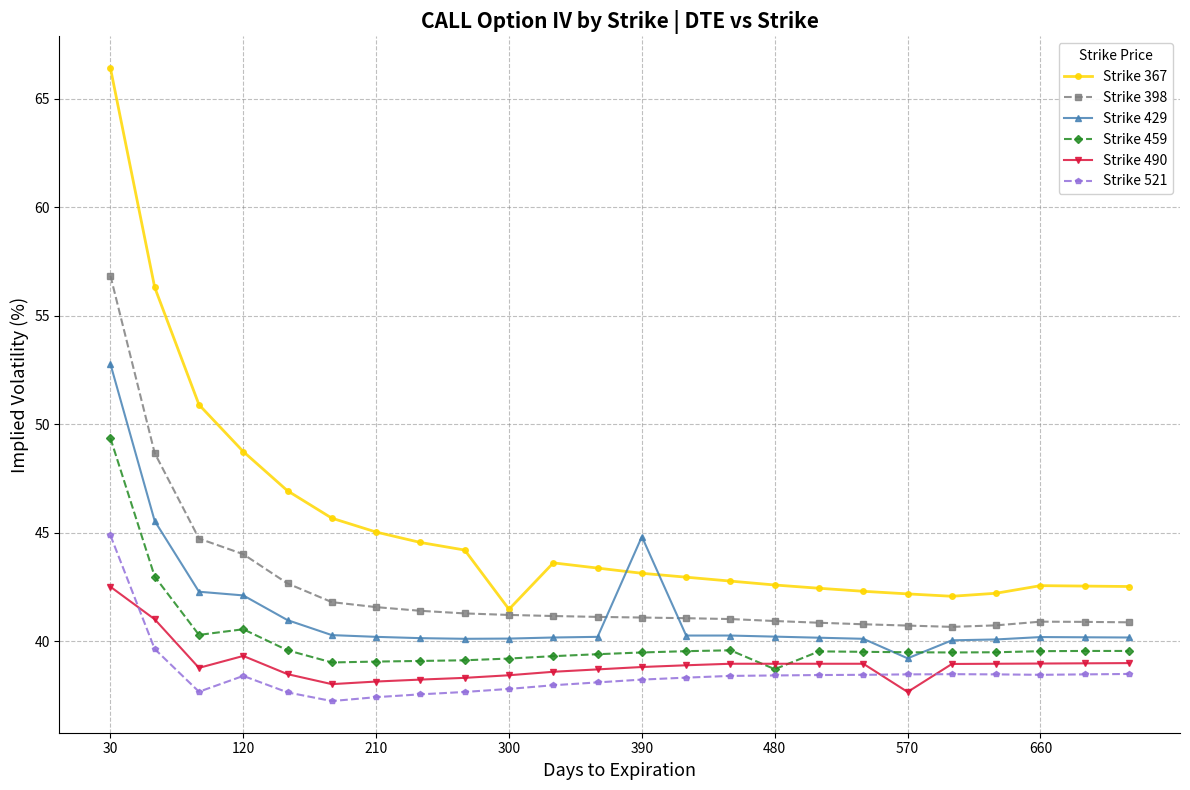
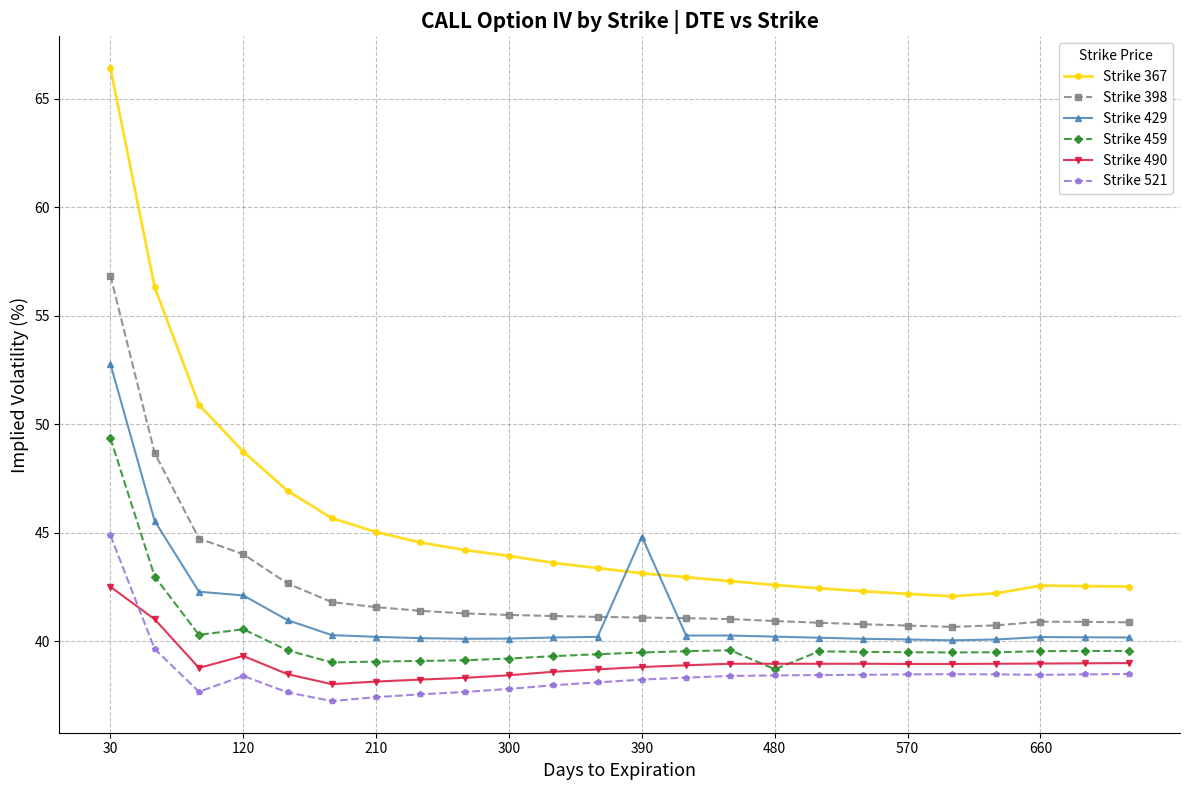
  {
    "Strike 367": {
      "30": 66.4,
      "120": 48.7,
      "210": 45.0,
-     "300": 41.5,
+     "300": 43.9,
      "390": 43.1,
      "480": 42.6,
      "570": 42.2,
      "660": 42.6
    },
    "Strike 398": {
      "30": 56.9,
      "120": 44.0,
      "210": 41.6,
      "300": 41.2,
      "390": 41.1,
      "480": 40.9,
      "570": 40.7,
      "660": 40.9
    },
    "Strike 429": {
      "30": 52.8,
      "120": 42.1,
      "210": 40.2,
      "300": 40.1,
      "390": 44.8,
      "480": 40.2,
-     "570": 39.2,
+     "570": 40.1,
      "660": 40.2
    },
    "Strike 459": {
      "30": 49.4,
      "120": 40.6,
      "210": 39.1,
      "300": 39.2,
      "390": 39.5,
      "480": 38.7,
      "570": 39.5,
      "660": 39.5
    },
    "Strike 490": {
      "30": 42.5,
      "120": 39.3,
      "210": 38.1,
      "300": 38.4,
      "390": 38.8,
      "480": 39.0,
-     "570": 37.7,
+     "570": 39.0,
      "660": 39.0
    },
    "Strike 521": {
      "30": 44.9,
      "120": 38.4,
      "210": 37.4,
      "300": 37.8,
      "390": 38.2,
      "480": 38.4,
      "570": 38.5,
      "660": 38.5
    }
  }
